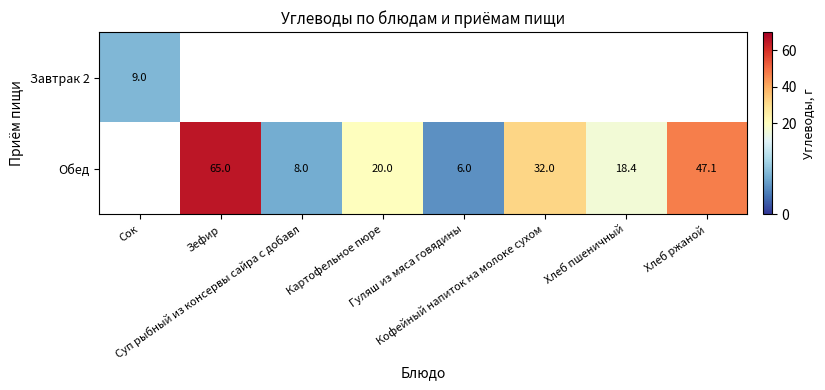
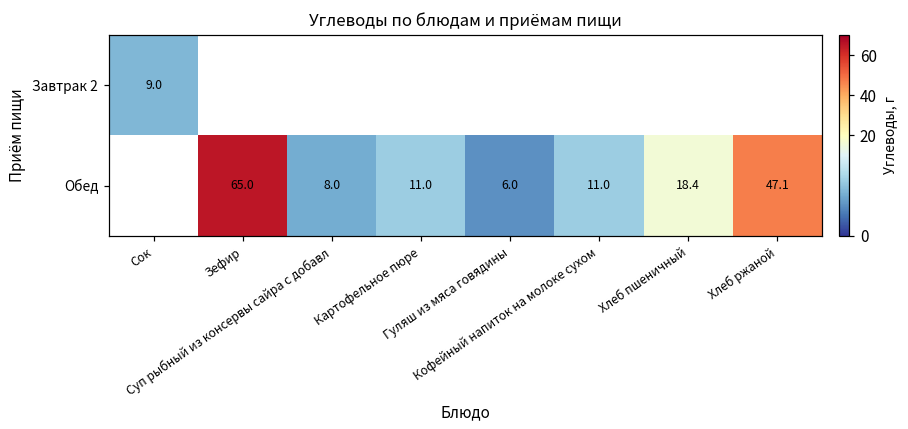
  {
    "Завтрак 2": {
      "Сок": 9.0
    },
    "Обед": {
      "Зефир": 65.0,
      "Суп рыбный из консервы сайра с добавл": 8.0,
-     "Картофельное пюре": 20.0,
+     "Картофельное пюре": 11.0,
      "Гуляш из мяса говядины": 6.0,
-     "Кофейный напиток на молоке сухом": 32.0,
+     "Кофейный напиток на молоке сухом": 11.0,
      "Хлеб пшеничный": 18.4,
      "Хлеб ржаной": 47.1
    }
  }
